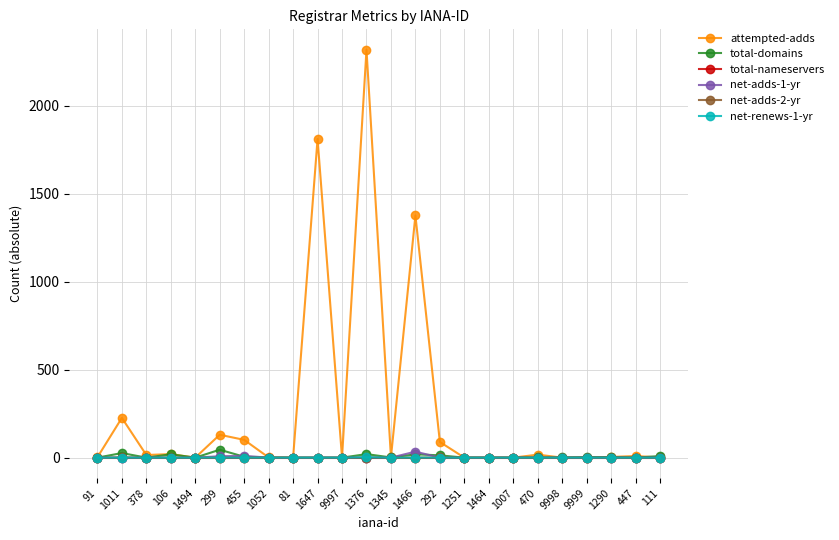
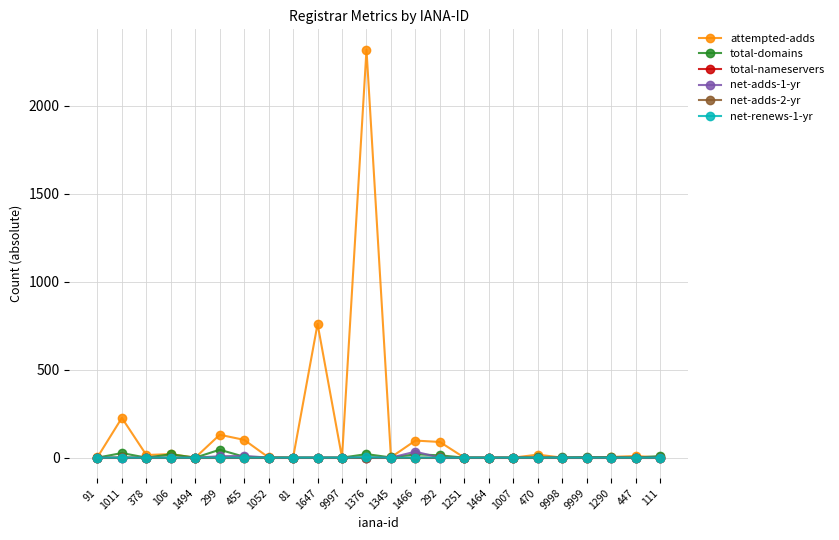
  {
    "attempted-adds": {
      "1011": 230,
      "378": 20,
      "299": 130,
      "455": 100,
-     "1647": 1810,
+     "1647": 760,
      "1376": 2320,
-     "1466": 1380,
+     "1466": 100,
      "292": 90,
      "470": 20
    },
    "total-domains": {
      "1011": 30,
      "299": 50,
      "1376": 20,
      "1466": 20
    },
    "net-adds-1-yr": {
      "1466": 30
    }
  }
